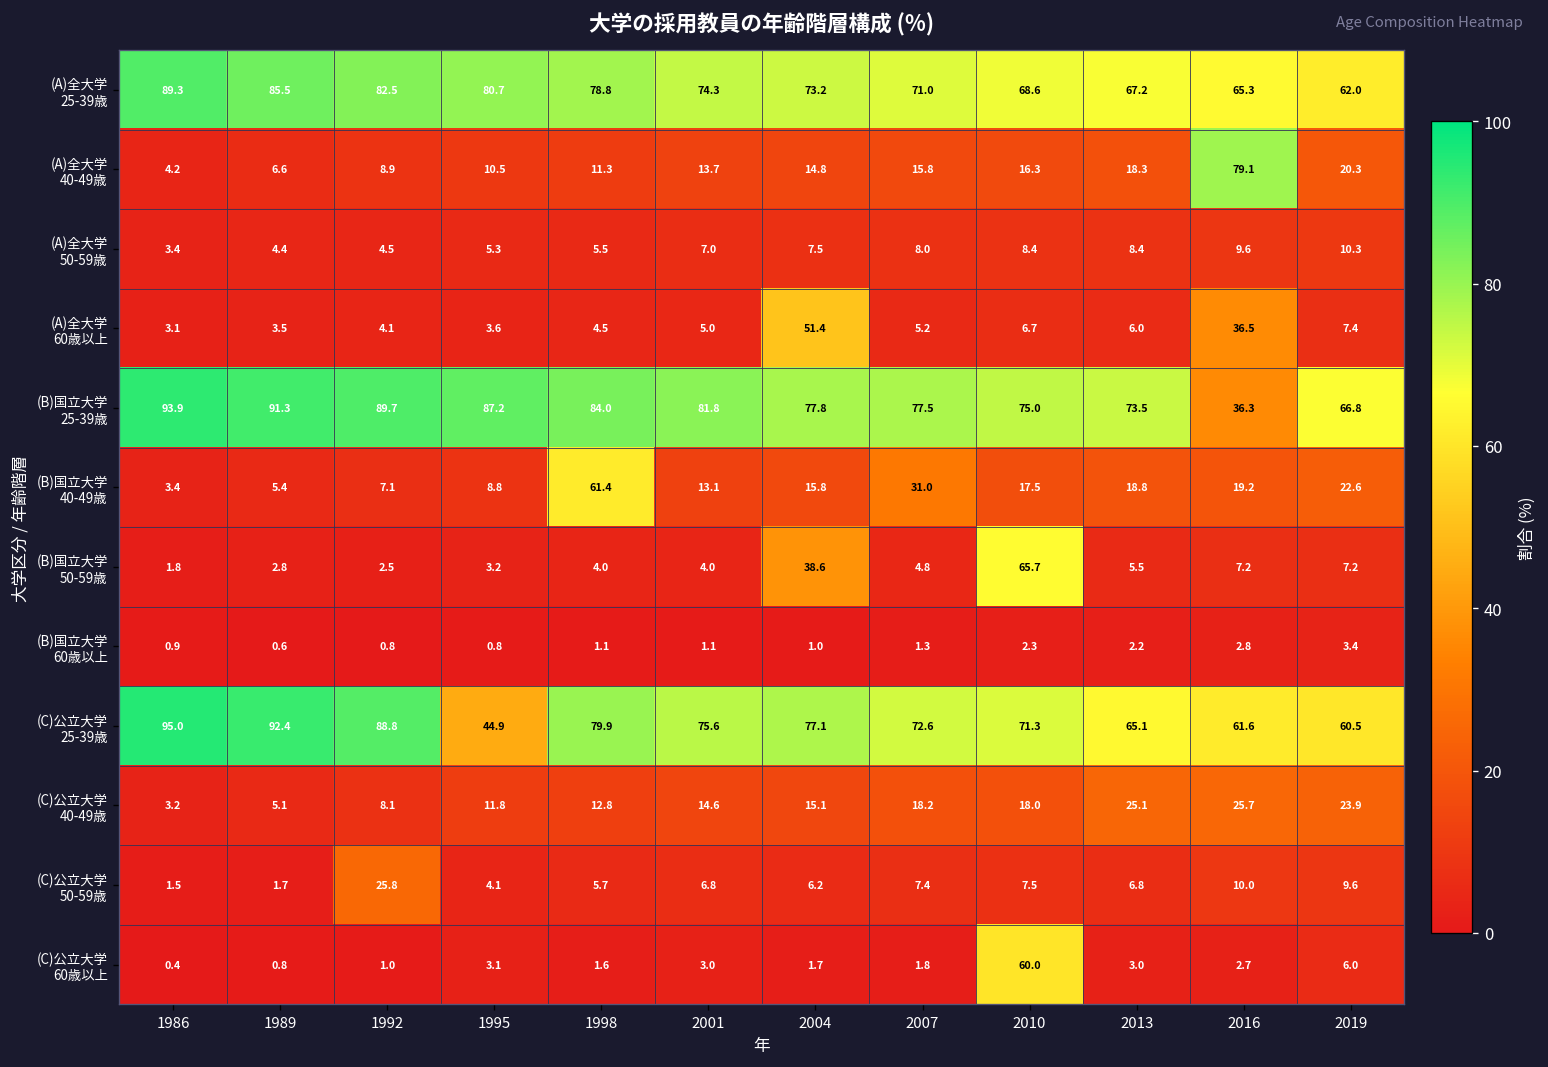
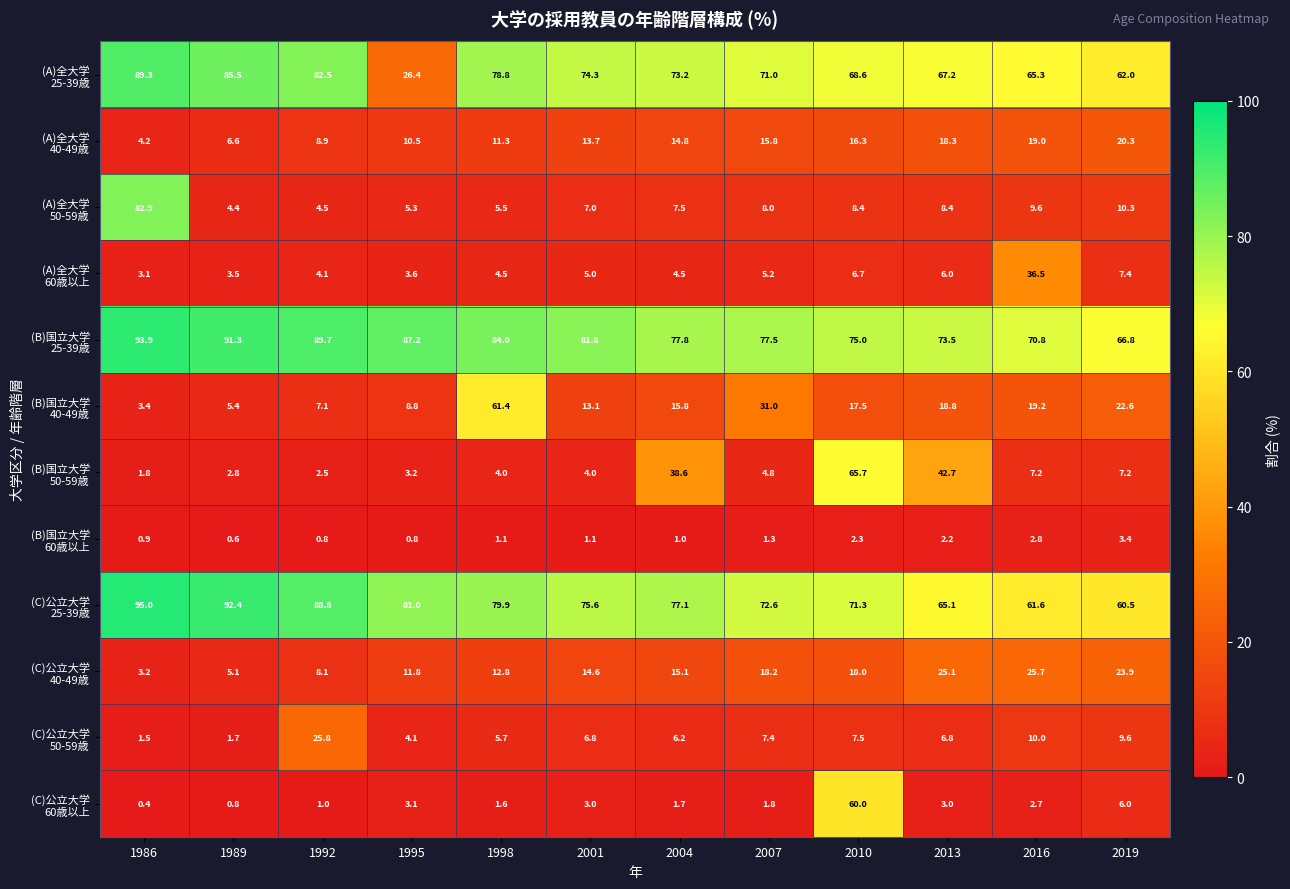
  {
    "(A)全大学 25-39歳": {
      "1986": 89.3,
      "1989": 85.5,
      "1992": 82.5,
-     "1995": 80.7,
+     "1995": 26.4,
      "1998": 78.8,
      "2001": 74.3,
      "2004": 73.2,
      "2007": 71.0,
      "2010": 68.6,
      "2013": 67.2,
      "2016": 65.3,
      "2019": 62.0
    },
    "(A)全大学 40-49歳": {
      "1986": 4.2,
      "1989": 6.6,
      "1992": 8.9,
      "1995": 10.5,
      "1998": 11.3,
      "2001": 13.7,
      "2004": 14.8,
      "2007": 15.8,
      "2010": 16.3,
      "2013": 18.3,
-     "2016": 79.1,
+     "2016": 19.0,
      "2019": 20.3
    },
    "(A)全大学 50-59歳": {
-     "1986": 3.4,
+     "1986": 82.9,
      "1989": 4.4,
      "1992": 4.5,
      "1995": 5.3,
      "1998": 5.5,
      "2001": 7.0,
      "2004": 7.5,
      "2007": 8.0,
      "2010": 8.4,
      "2013": 8.4,
      "2016": 9.6,
      "2019": 10.3
    },
    "(A)全大学 60歳以上": {
      "1986": 3.1,
      "1989": 3.5,
      "1992": 4.1,
      "1995": 3.6,
      "1998": 4.5,
      "2001": 5.0,
-     "2004": 51.4,
+     "2004": 4.5,
      "2007": 5.2,
      "2010": 6.7,
      "2013": 6.0,
      "2016": 36.5,
      "2019": 7.4
    },
    "(B)国立大学 25-39歳": {
      "1986": 93.9,
      "1989": 91.3,
      "1992": 89.7,
      "1995": 87.2,
      "1998": 84.0,
      "2001": 81.8,
      "2004": 77.8,
      "2007": 77.5,
      "2010": 75.0,
      "2013": 73.5,
-     "2016": 36.3,
+     "2016": 70.8,
      "2019": 66.8
    },
    "(B)国立大学 40-49歳": {
      "1986": 3.4,
      "1989": 5.4,
      "1992": 7.1,
      "1995": 8.8,
      "1998": 61.4,
      "2001": 13.1,
      "2004": 15.8,
      "2007": 31.0,
      "2010": 17.5,
      "2013": 18.8,
      "2016": 19.2,
      "2019": 22.6
    },
    "(B)国立大学 50-59歳": {
      "1986": 1.8,
      "1989": 2.8,
      "1992": 2.5,
      "1995": 3.2,
      "1998": 4.0,
      "2001": 4.0,
      "2004": 38.6,
      "2007": 4.8,
      "2010": 65.7,
-     "2013": 5.5,
+     "2013": 42.7,
      "2016": 7.2,
      "2019": 7.2
    },
    "(B)国立大学 60歳以上": {
      "1986": 0.9,
      "1989": 0.6,
      "1992": 0.8,
      "1995": 0.8,
      "1998": 1.1,
      "2001": 1.1,
      "2004": 1.0,
      "2007": 1.3,
      "2010": 2.3,
      "2013": 2.2,
      "2016": 2.8,
      "2019": 3.4
    },
    "(C)公立大学 25-39歳": {
      "1986": 95.0,
      "1989": 92.4,
      "1992": 88.8,
-     "1995": 44.9,
+     "1995": 81.0,
      "1998": 79.9,
      "2001": 75.6,
      "2004": 77.1,
      "2007": 72.6,
      "2010": 71.3,
      "2013": 65.1,
      "2016": 61.6,
      "2019": 60.5
    },
    "(C)公立大学 40-49歳": {
      "1986": 3.2,
      "1989": 5.1,
      "1992": 8.1,
      "1995": 11.8,
      "1998": 12.8,
      "2001": 14.6,
      "2004": 15.1,
      "2007": 18.2,
      "2010": 18.0,
      "2013": 25.1,
      "2016": 25.7,
      "2019": 23.9
    },
    "(C)公立大学 50-59歳": {
      "1986": 1.5,
      "1989": 1.7,
      "1992": 25.8,
      "1995": 4.1,
      "1998": 5.7,
      "2001": 6.8,
      "2004": 6.2,
      "2007": 7.4,
      "2010": 7.5,
      "2013": 6.8,
      "2016": 10.0,
      "2019": 9.6
    },
    "(C)公立大学 60歳以上": {
      "1986": 0.4,
      "1989": 0.8,
      "1992": 1.0,
      "1995": 3.1,
      "1998": 1.6,
      "2001": 3.0,
      "2004": 1.7,
      "2007": 1.8,
      "2010": 60.0,
      "2013": 3.0,
      "2016": 2.7,
      "2019": 6.0
    }
  }
